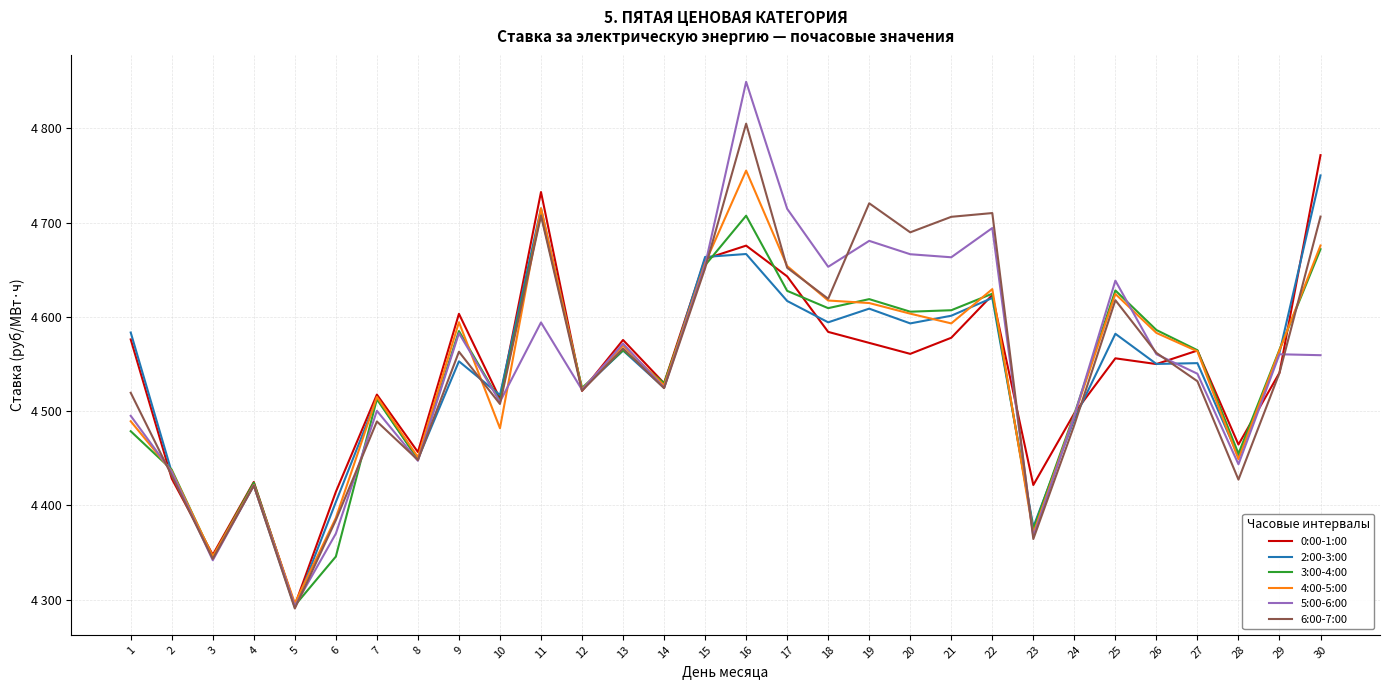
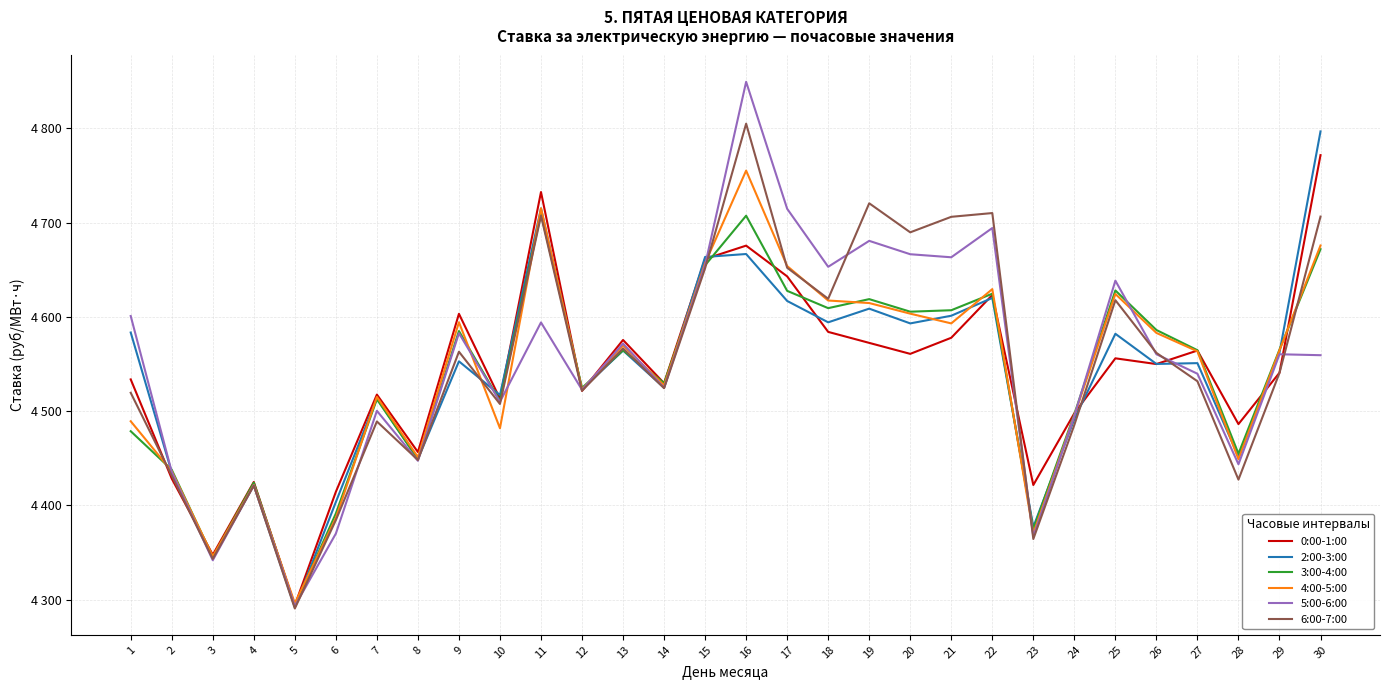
  {
    "0:00-1:00": {
-     "1": 4580,
+     "1": 4530,
      "2": 4430,
      "6": 4410,
      "8": 4460,
      "9": 4600,
      "11": 4730,
      "13": 4580,
      "16": 4680,
      "17": 4640,
      "18": 4580,
      "19": 4570,
      "20": 4560,
      "21": 4580,
      "23": 4420,
      "25": 4560,
-     "28": 4460,
+     "28": 4490,
      "30": 4770
    },
    "2:00-3:00": {
      "1": 4580,
      "6": 4400,
      "9": 4550,
      "10": 4520,
      "16": 4670,
      "17": 4620,
      "18": 4590,
      "19": 4610,
      "20": 4590,
      "21": 4600,
      "22": 4620,
      "24": 4490,
      "25": 4580,
      "27": 4550,
-     "30": 4750
+     "30": 4800
    },
    "3:00-4:00": {
      "1": 4480,
-     "6": 4350,
+     "6": 4390,
      "16": 4710,
      "17": 4630,
      "18": 4610,
      "19": 4620,
      "21": 4610,
      "25": 4630,
      "26": 4590,
      "28": 4450,
      "30": 4670
    },
    "4:00-5:00": {
      "1": 4490,
      "9": 4590,
      "10": 4480,
      "16": 4760,
      "19": 4610,
      "21": 4590,
      "22": 4630,
      "23": 4370,
      "25": 4620,
      "26": 4580,
      "30": 4680
    },
    "5:00-6:00": {
-     "1": 4490,
+     "1": 4600,
      "6": 4370,
      "7": 4500,
      "11": 4590,
      "16": 4850,
      "17": 4710,
      "18": 4650,
      "19": 4680,
      "20": 4670,
      "21": 4660,
      "22": 4690,
      "25": 4640,
      "27": 4540,
      "28": 4440,
      "30": 4560
    },
    "6:00-7:00": {
      "1": 4520,
      "2": 4430,
      "7": 4490,
      "9": 4560,
      "15": 4650,
      "16": 4800,
      "19": 4720,
      "20": 4690,
      "21": 4710,
      "22": 4710,
      "24": 4490,
      "25": 4620,
      "27": 4530,
      "28": 4430,
      "30": 4710
    }
  }
